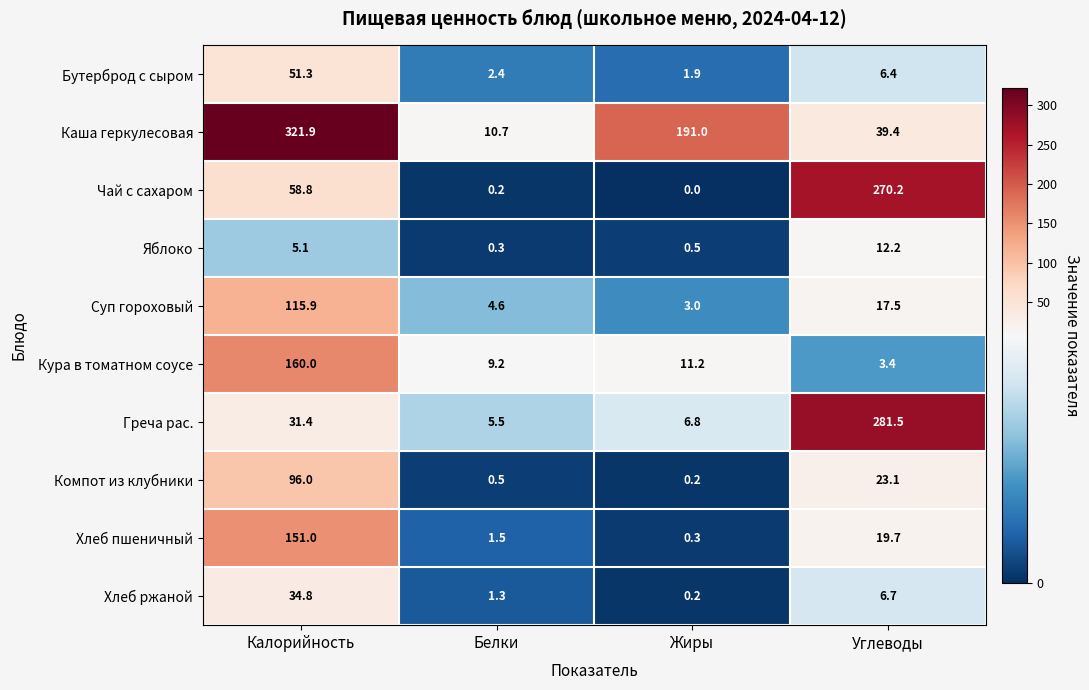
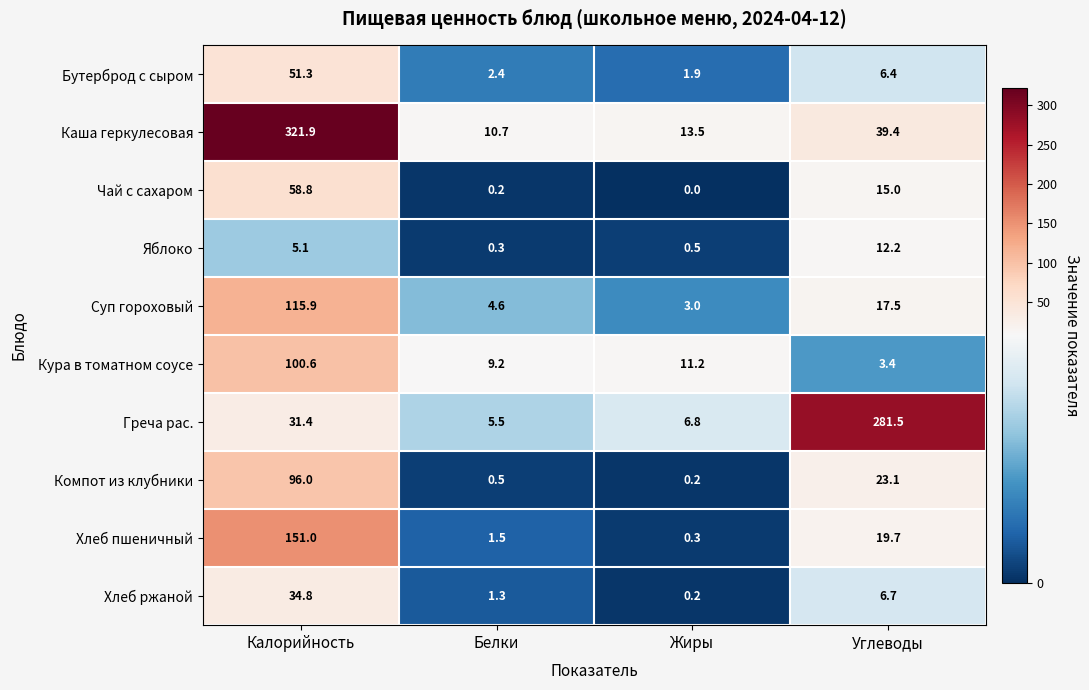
  {
    "Бутерброд с сыром": {
      "Калорийность": 51.3,
      "Белки": 2.4,
      "Жиры": 1.9,
      "Углеводы": 6.4
    },
    "Каша геркулесовая": {
      "Калорийность": 321.9,
      "Белки": 10.7,
-     "Жиры": 191.0,
+     "Жиры": 13.5,
      "Углеводы": 39.4
    },
    "Чай с сахаром": {
      "Калорийность": 58.8,
      "Белки": 0.2,
      "Жиры": 0.0,
-     "Углеводы": 270.2
+     "Углеводы": 15.0
    },
    "Яблоко": {
      "Калорийность": 5.1,
      "Белки": 0.3,
      "Жиры": 0.5,
      "Углеводы": 12.2
    },
    "Суп гороховый": {
      "Калорийность": 115.9,
      "Белки": 4.6,
      "Жиры": 3.0,
      "Углеводы": 17.5
    },
    "Кура в томатном соусе": {
-     "Калорийность": 160.0,
+     "Калорийность": 100.6,
      "Белки": 9.2,
      "Жиры": 11.2,
      "Углеводы": 3.4
    },
    "Греча рас.": {
      "Калорийность": 31.4,
      "Белки": 5.5,
      "Жиры": 6.8,
      "Углеводы": 281.5
    },
    "Компот из клубники": {
      "Калорийность": 96.0,
      "Белки": 0.5,
      "Жиры": 0.2,
      "Углеводы": 23.1
    },
    "Хлеб пшеничный": {
      "Калорийность": 151.0,
      "Белки": 1.5,
      "Жиры": 0.3,
      "Углеводы": 19.7
    },
    "Хлеб ржаной": {
      "Калорийность": 34.8,
      "Белки": 1.3,
      "Жиры": 0.2,
      "Углеводы": 6.7
    }
  }
